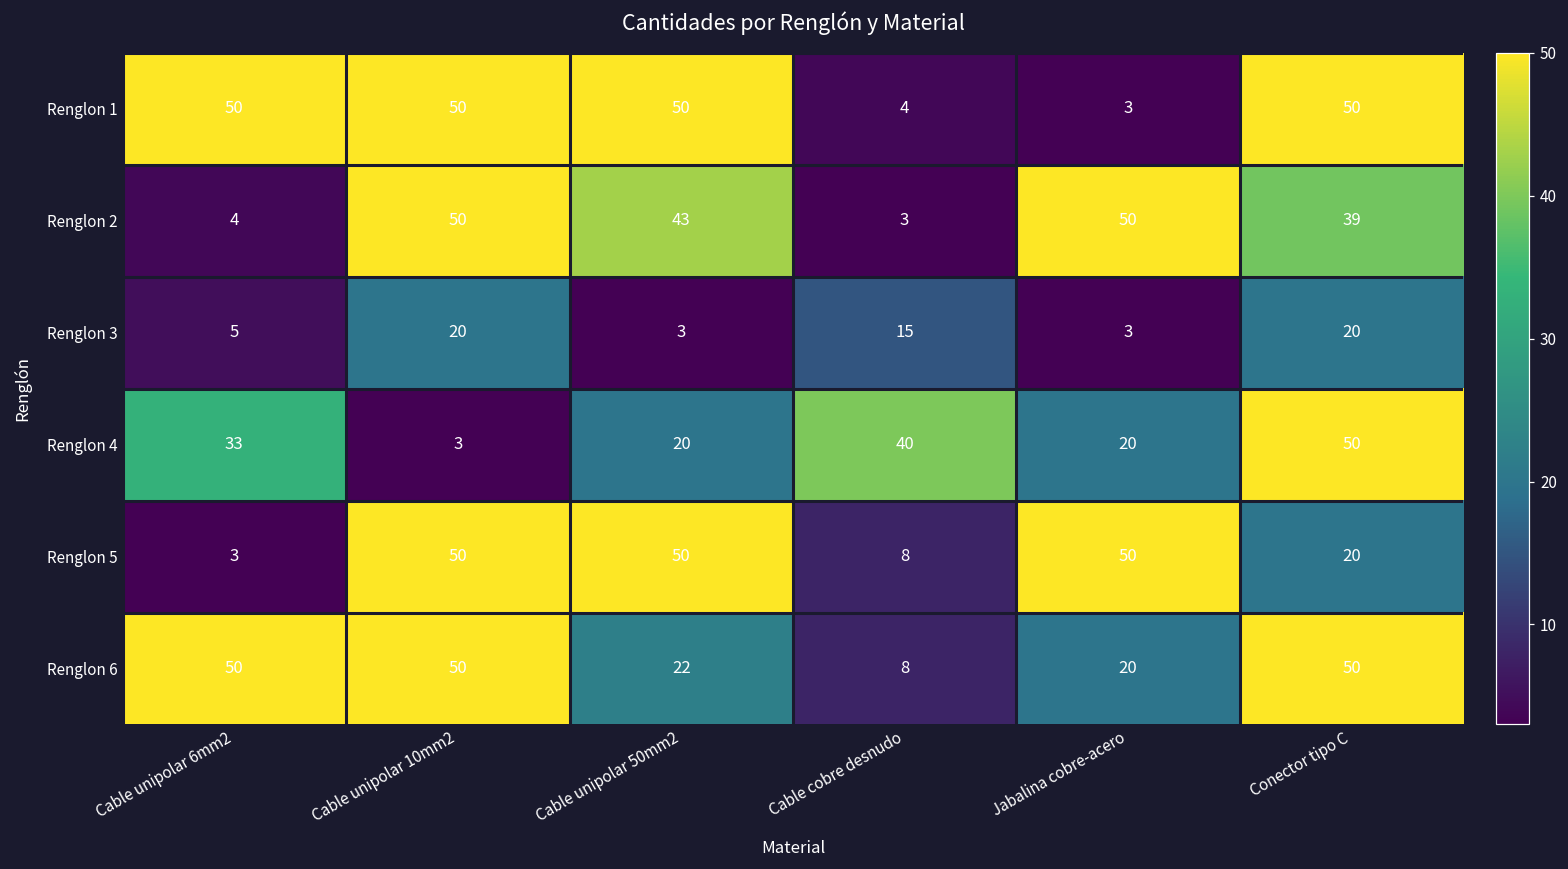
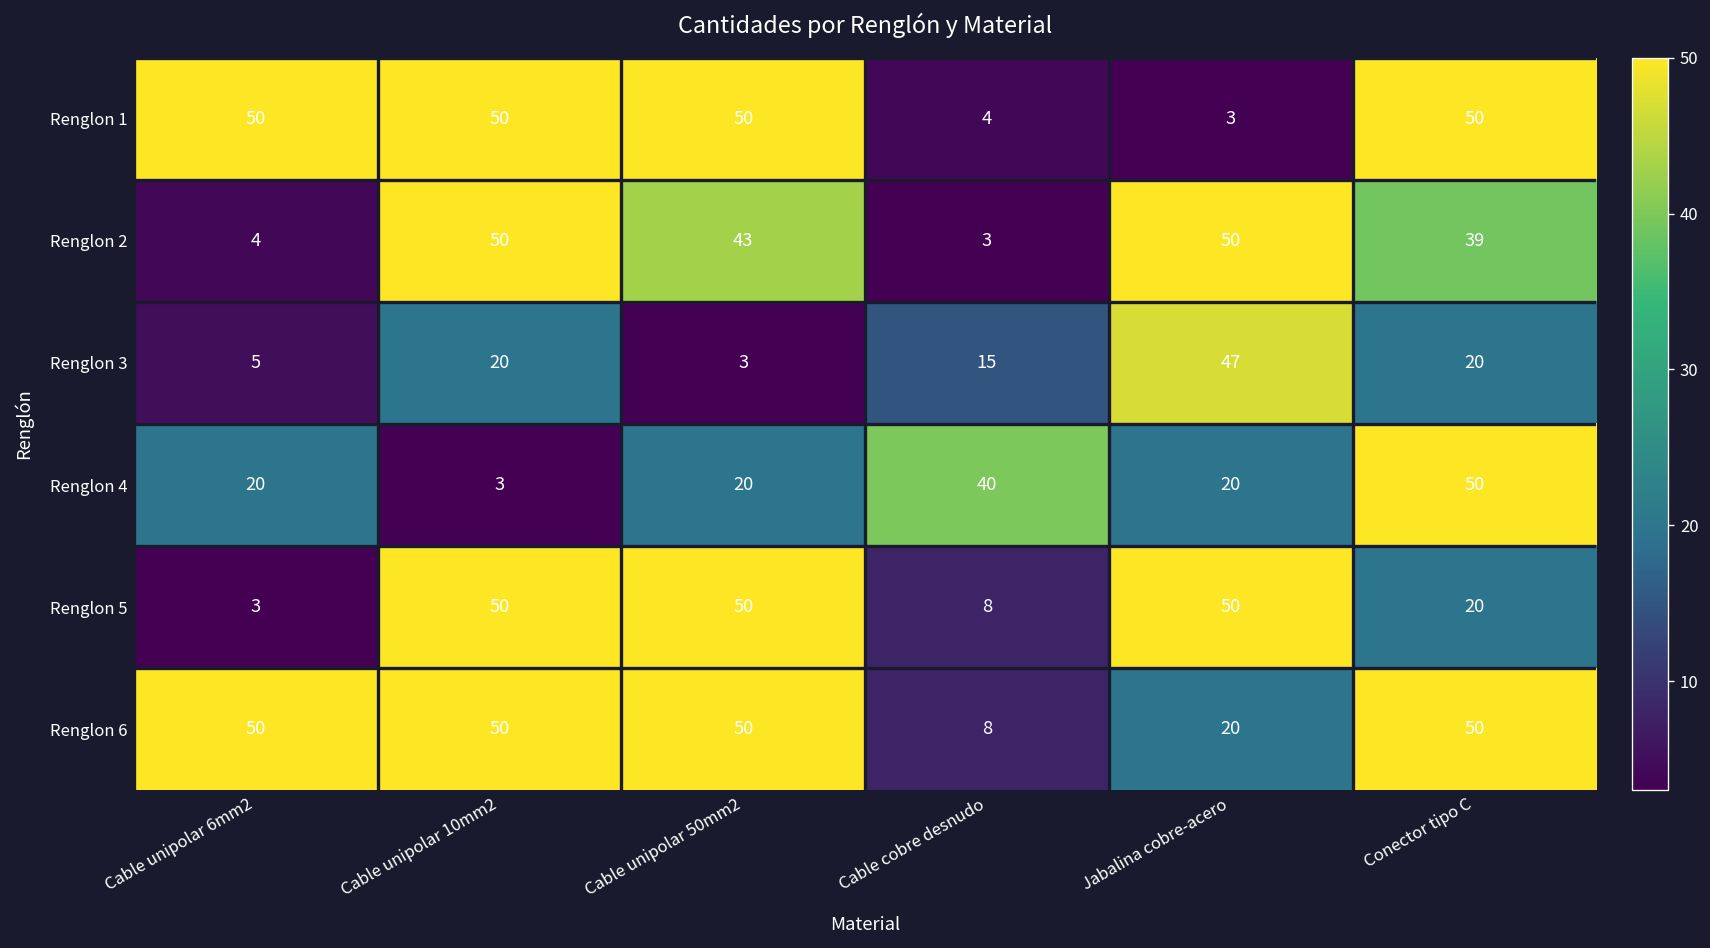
  {
    "Renglon 1": {
      "Cable unipolar 6mm2": 50,
      "Cable unipolar 10mm2": 50,
      "Cable unipolar 50mm2": 50,
      "Cable cobre desnudo": 4,
      "Jabalina cobre-acero": 3,
      "Conector tipo C": 50
    },
    "Renglon 2": {
      "Cable unipolar 6mm2": 4,
      "Cable unipolar 10mm2": 50,
      "Cable unipolar 50mm2": 43,
      "Cable cobre desnudo": 3,
      "Jabalina cobre-acero": 50,
      "Conector tipo C": 39
    },
    "Renglon 3": {
      "Cable unipolar 6mm2": 5,
      "Cable unipolar 10mm2": 20,
      "Cable unipolar 50mm2": 3,
      "Cable cobre desnudo": 15,
-     "Jabalina cobre-acero": 3,
+     "Jabalina cobre-acero": 47,
      "Conector tipo C": 20
    },
    "Renglon 4": {
-     "Cable unipolar 6mm2": 33,
+     "Cable unipolar 6mm2": 20,
      "Cable unipolar 10mm2": 3,
      "Cable unipolar 50mm2": 20,
      "Cable cobre desnudo": 40,
      "Jabalina cobre-acero": 20,
      "Conector tipo C": 50
    },
    "Renglon 5": {
      "Cable unipolar 6mm2": 3,
      "Cable unipolar 10mm2": 50,
      "Cable unipolar 50mm2": 50,
      "Cable cobre desnudo": 8,
      "Jabalina cobre-acero": 50,
      "Conector tipo C": 20
    },
    "Renglon 6": {
      "Cable unipolar 6mm2": 50,
      "Cable unipolar 10mm2": 50,
-     "Cable unipolar 50mm2": 22,
+     "Cable unipolar 50mm2": 50,
      "Cable cobre desnudo": 8,
      "Jabalina cobre-acero": 20,
      "Conector tipo C": 50
    }
  }
